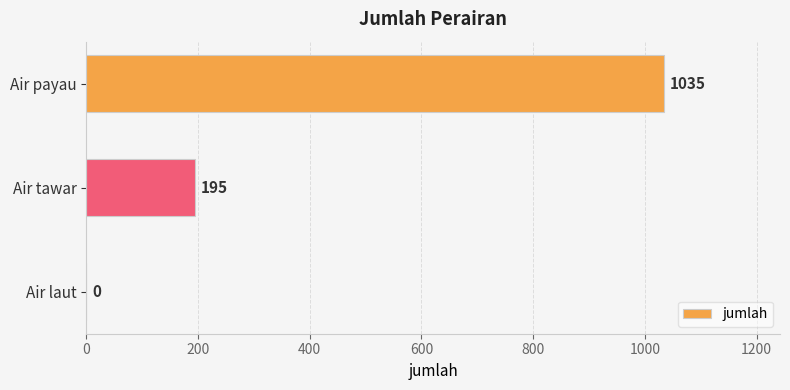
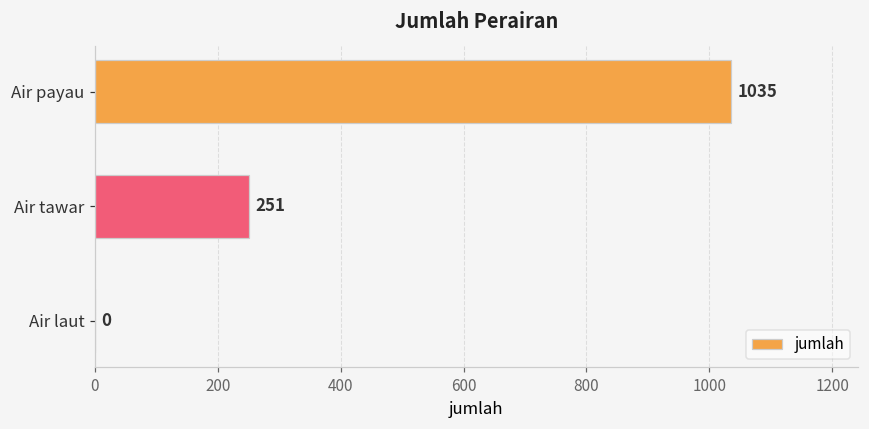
  {
    "Air payau": 1035,
-   "Air tawar": 195,
+   "Air tawar": 251,
    "Air laut": 0
  }
